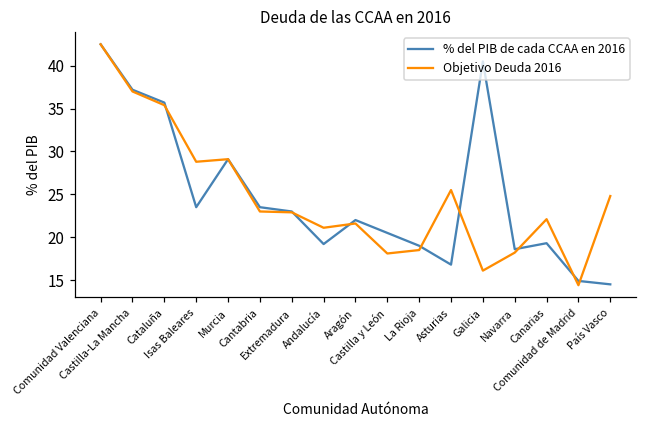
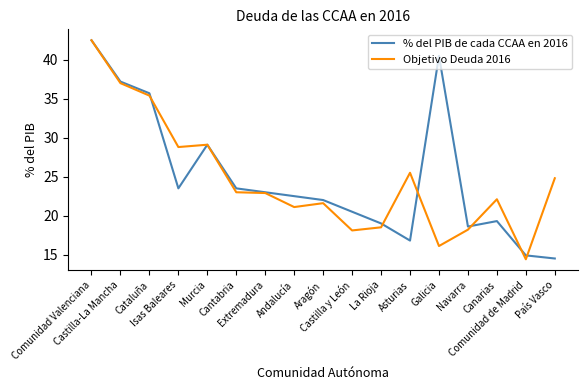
  {
    "% del PIB de cada CCAA en 2016": {
      "Isas Baleares": 24,
      "Cantabria": 24,
-     "Andalucía": 19,
+     "Andalucía": 23,
      "Aragón": 22,
      "Castilla y León": 21,
      "La Rioja": 19,
      "Asturias": 17,
      "Navarra": 19,
      "Canarias": 19,
      "Comunidad de Madrid": 15,
      "País Vasco": 15
    },
    "Objetivo Deuda 2016": {
      "Isas Baleares": 29,
      "Cantabria": 23,
      "Andalucía": 21,
      "Aragón": 22,
      "Castilla y León": 18,
      "La Rioja": 19,
      "Asturias": 26,
      "Galicia": 16,
      "Navarra": 18,
      "Canarias": 22,
      "Comunidad de Madrid": 14,
      "País Vasco": 25
    }
  }
